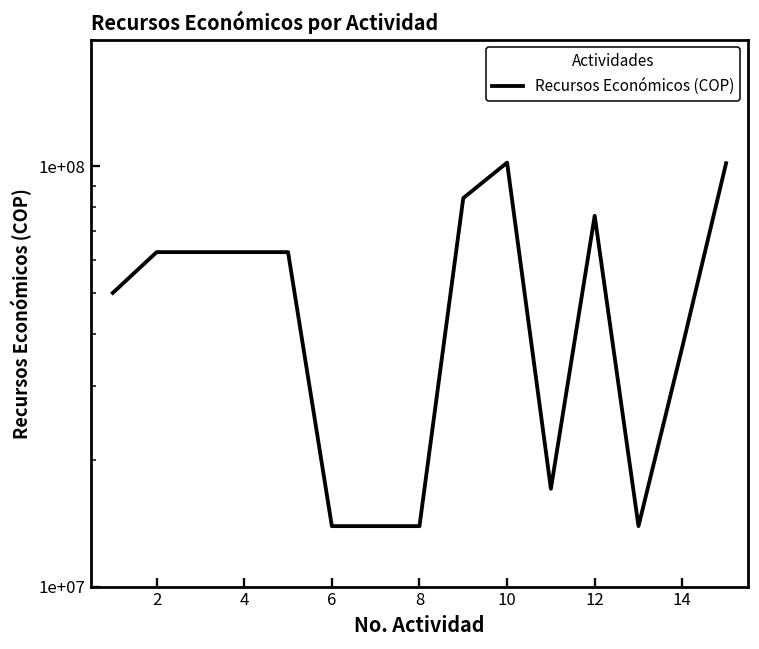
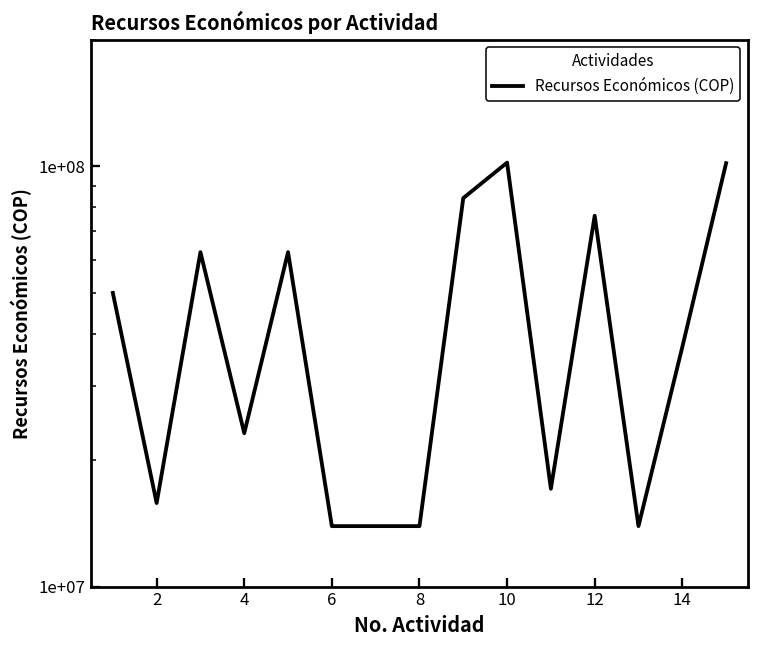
  {
-   "2": 63000000,
-   "4": 63000000,
+   "2": 15800000,
+   "4": 23000000,
    "6": 14000000,
    "8": 14000000,
    "10": 102000000,
    "12": 76000000,
    "14": 37000000
  }
